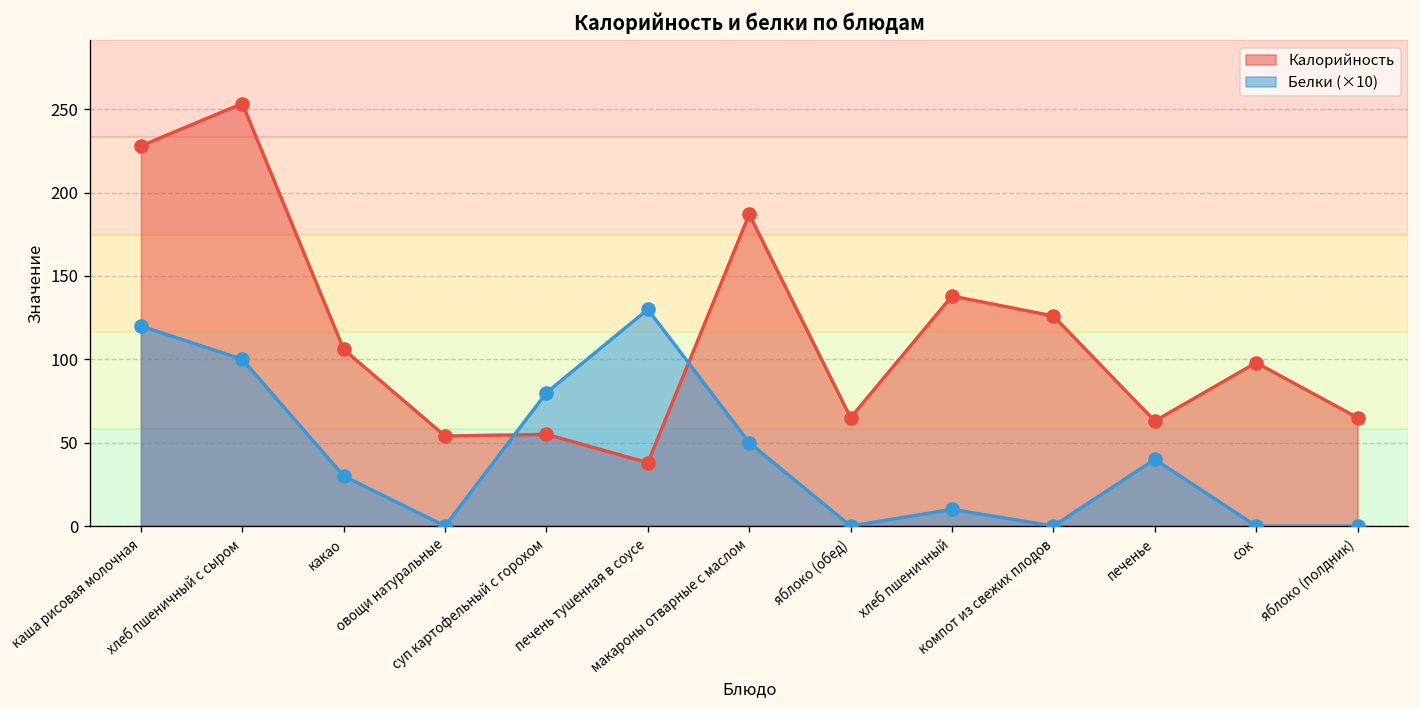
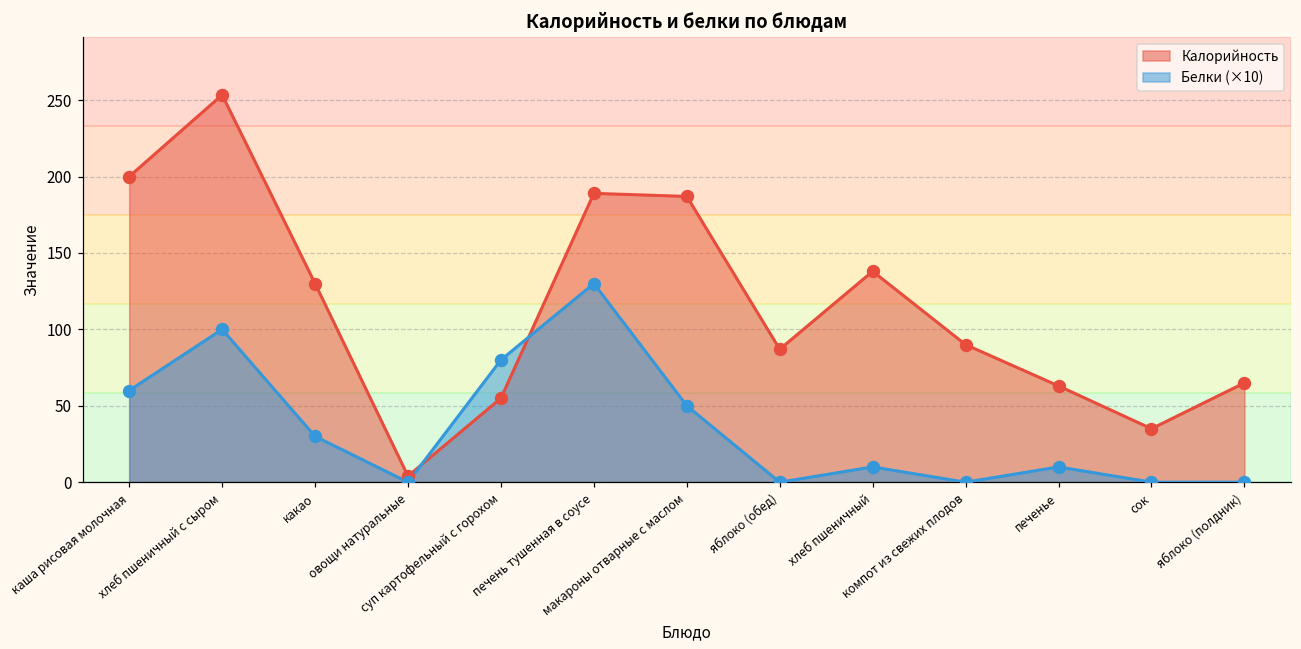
  {
    "Калорийность": {
-     "каша рисовая молочная": 228,
+     "каша рисовая молочная": 200,
      "хлеб пшеничный с сыром": 253,
-     "какао": 106,
-     "овощи натуральные": 54,
+     "какао": 130,
+     "овощи натуральные": 4,
      "суп картофельный с горохом": 55,
-     "печень тушенная в соусе": 38,
+     "печень тушенная в соусе": 189,
      "макароны отварные с маслом": 187,
-     "яблоко (обед)": 65,
+     "яблоко (обед)": 87,
      "хлеб пшеничный": 138,
-     "компот из свежих плодов": 126,
+     "компот из свежих плодов": 90,
      "печенье": 63,
-     "сок": 98,
+     "сок": 35,
      "яблоко (полдник)": 65
    },
    "Белки (×10)": {
-     "каша рисовая молочная": 120,
+     "каша рисовая молочная": 60,
      "хлеб пшеничный с сыром": 100,
      "какао": 30,
      "овощи натуральные": 0,
      "суп картофельный с горохом": 80,
      "печень тушенная в соусе": 130,
      "макароны отварные с маслом": 50,
      "яблоко (обед)": 0,
      "хлеб пшеничный": 10,
      "компот из свежих плодов": 0,
-     "печенье": 40,
+     "печенье": 10,
      "сок": 0,
      "яблоко (полдник)": 0
    }
  }
